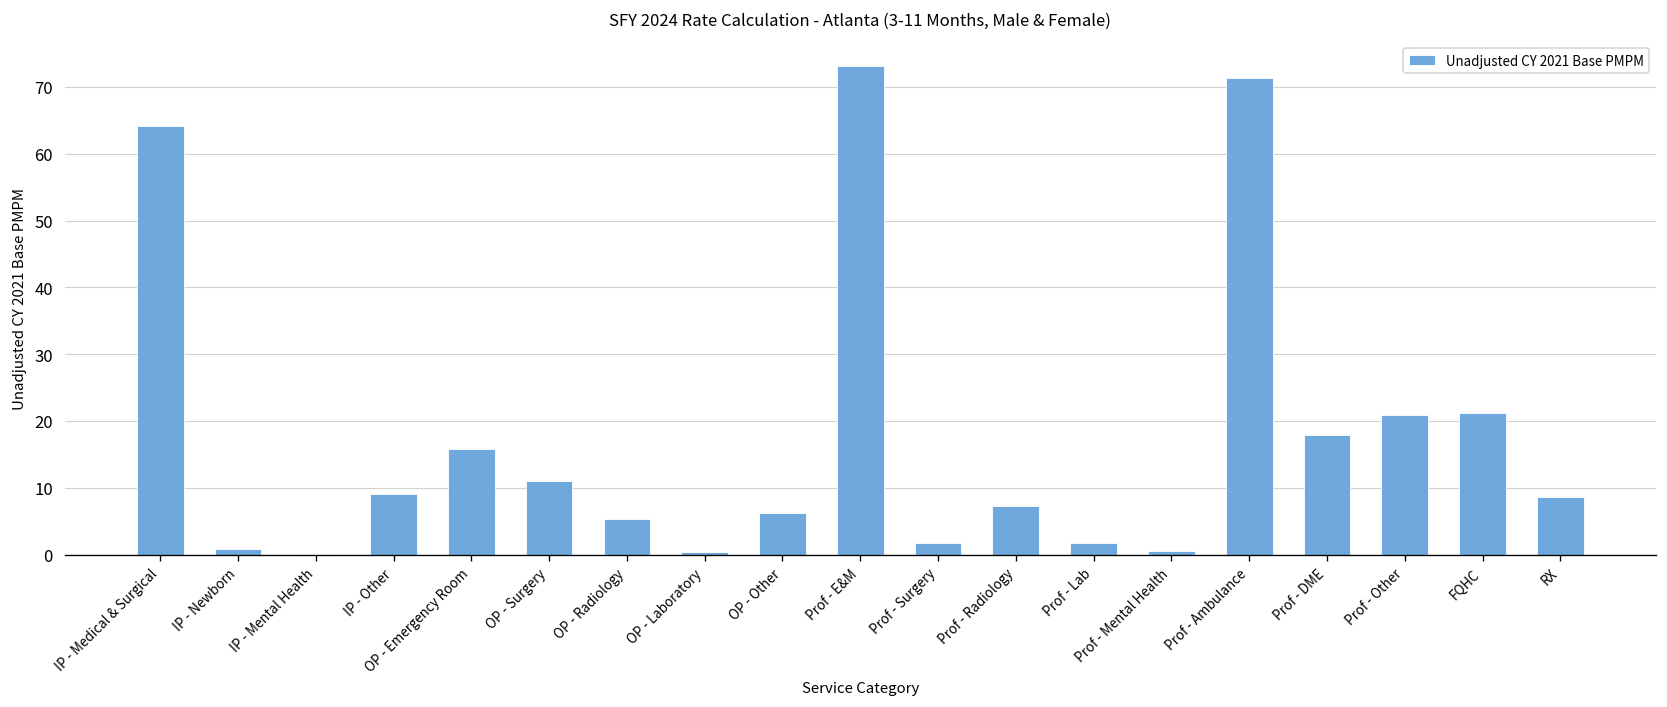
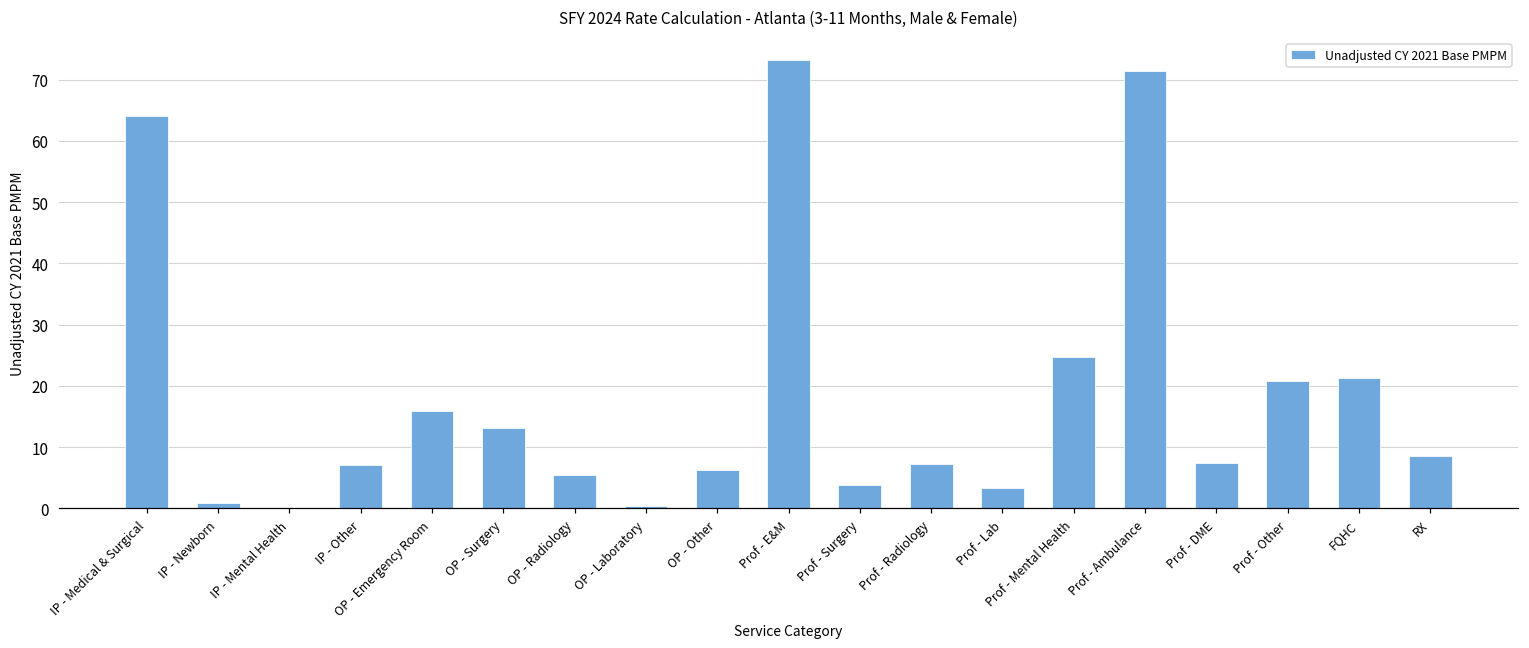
  {
    "IP - Medical & Surgical": 64,
    "IP - Newborn": 1,
-   "IP - Other": 9,
+   "IP - Other": 7,
    "OP - Emergency Room": 16,
-   "OP - Surgery": 11,
+   "OP - Surgery": 13,
    "OP - Radiology": 5,
    "OP - Other": 6,
    "Prof - E&M": 73,
-   "Prof - Surgery": 2,
+   "Prof - Surgery": 4,
    "Prof - Radiology": 7,
-   "Prof - Lab": 2,
-   "Prof - Mental Health": 0,
+   "Prof - Lab": 3,
+   "Prof - Mental Health": 25,
    "Prof - Ambulance": 71,
-   "Prof - DME": 18,
+   "Prof - DME": 7,
    "Prof - Other": 21,
    "FQHC": 21,
    "RX": 9
  }
